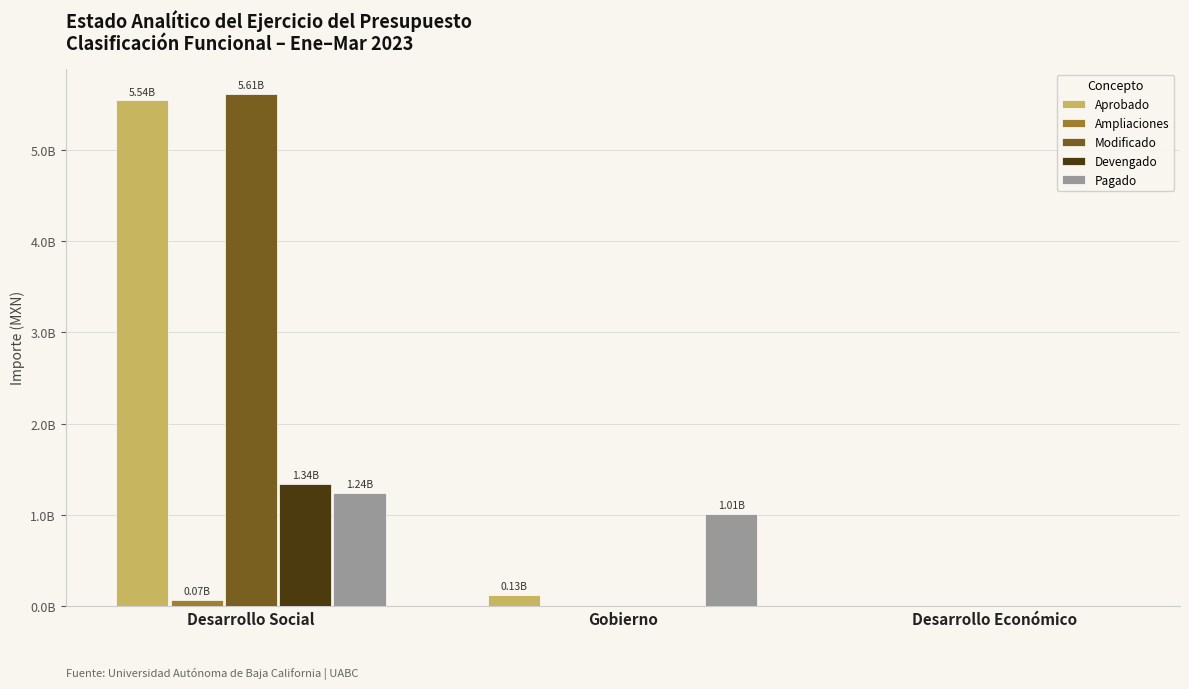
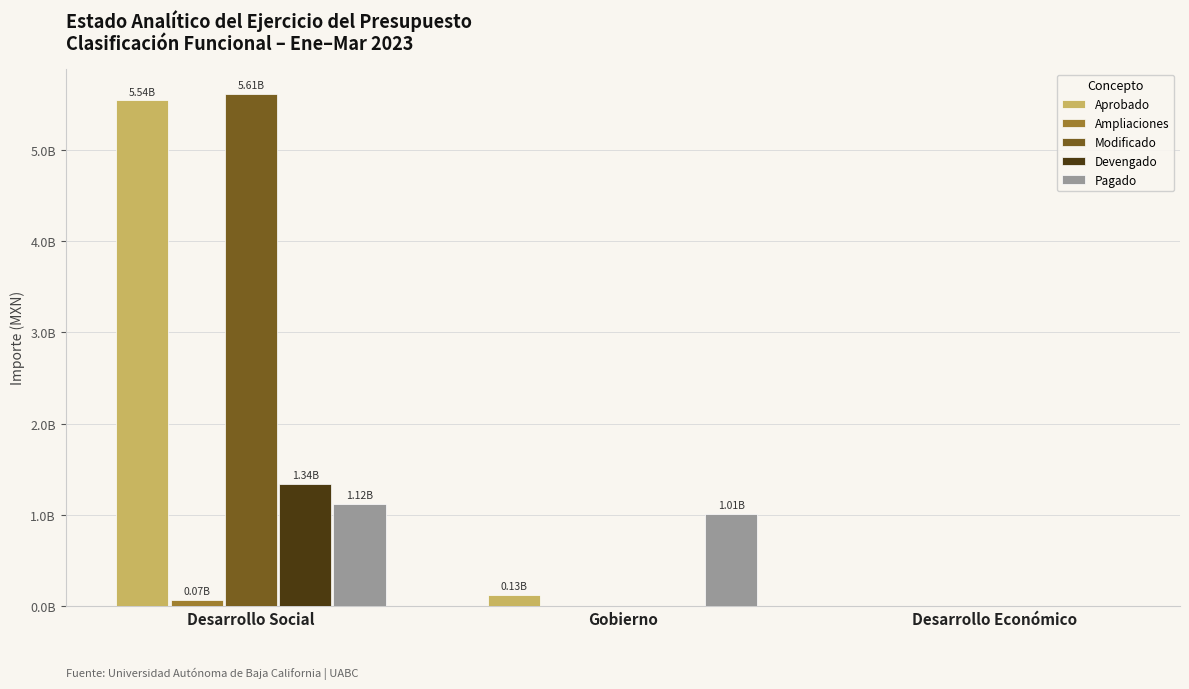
  {
    "Aprobado": {
      "Desarrollo Social": "5.54B",
      "Gobierno": "0.13B"
    },
    "Devengado": {
      "Desarrollo Social": "1.34B"
    },
    "Pagado": {
-     "Desarrollo Social": "1.24B",
+     "Desarrollo Social": "1.12B",
      "Gobierno": "1.01B"
    }
  }
